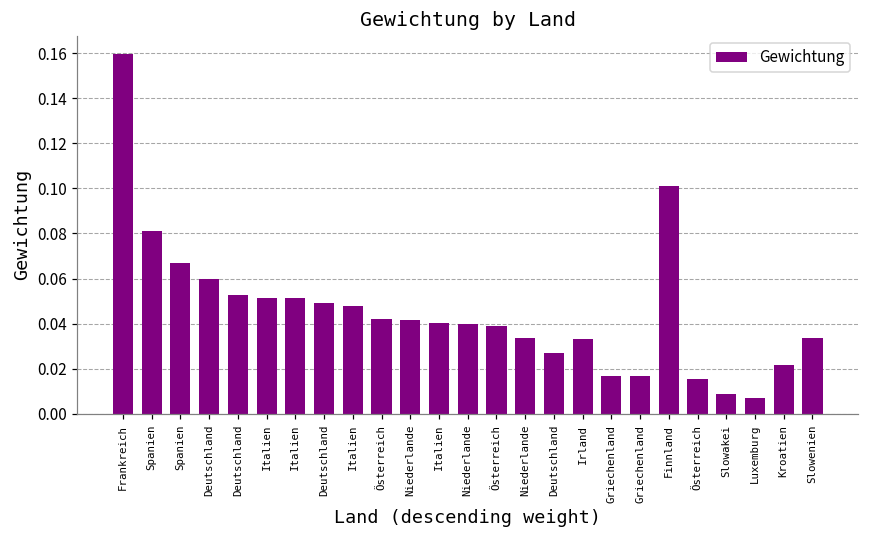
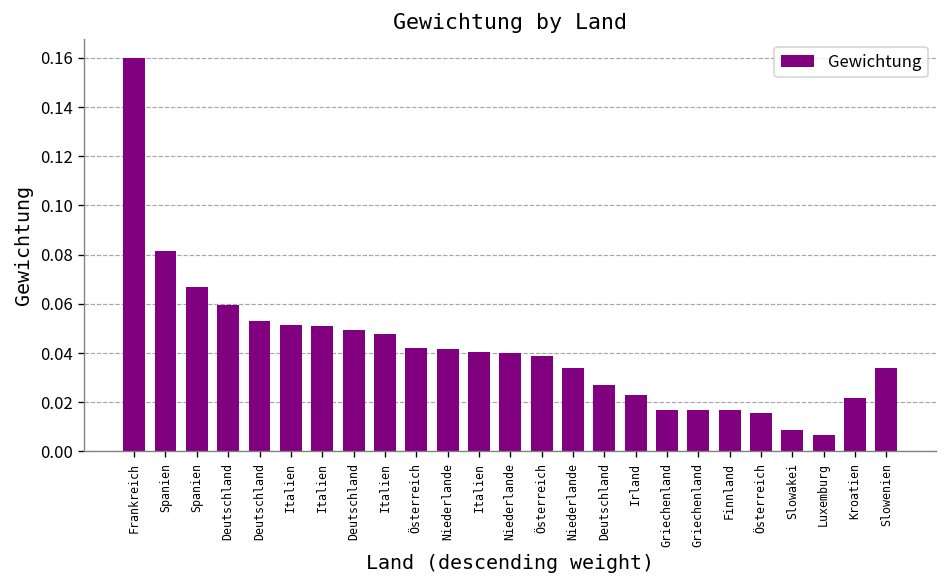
  {
    "Frankreich": 0.160,
-   "Irland": 0.033,
-   "Finnland": 0.101,
+   "Irland": 0.023,
+   "Finnland": 0.017,
    "Slowakei": 0.009,
    "Luxemburg": 0.007,
    "Kroatien": 0.022,
    "Slowenien": 0.034
  }
